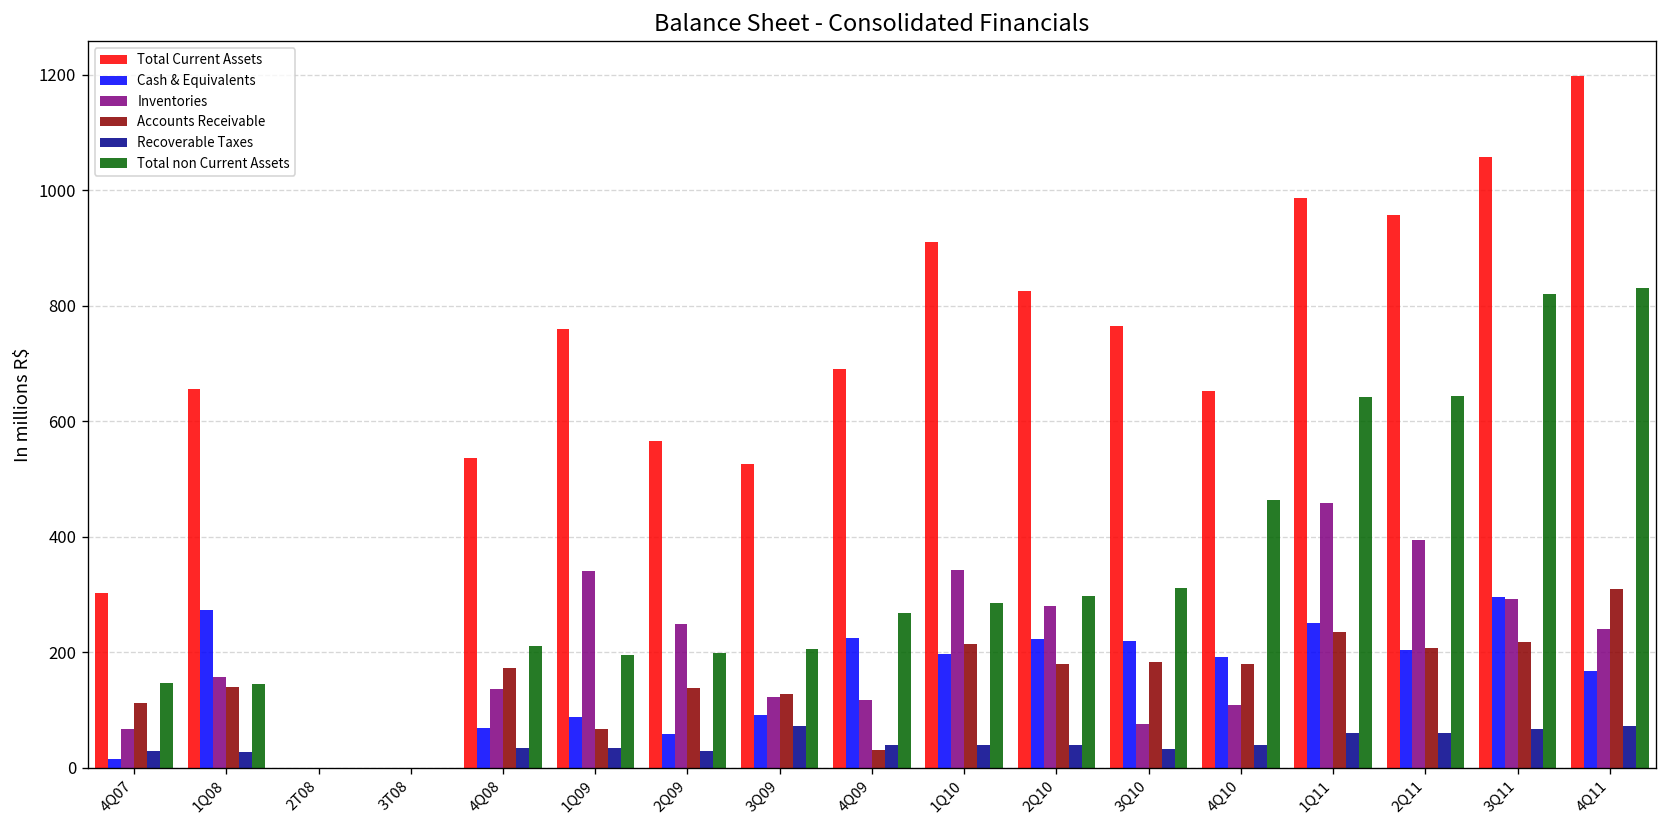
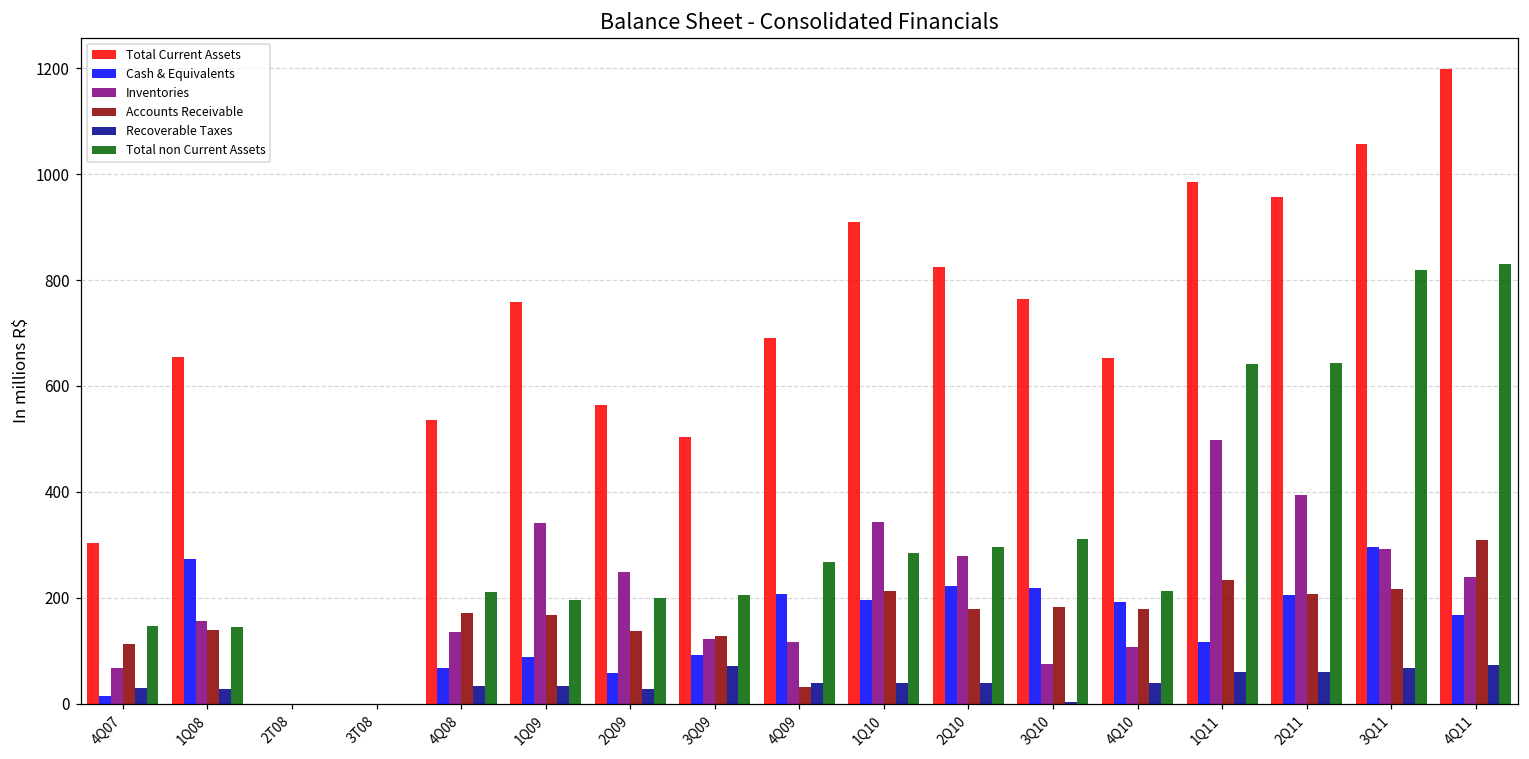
  {
    "Total Current Assets": {
      "4Q07": 300,
      "1Q08": 660,
      "2T08": 0,
      "3T08": 0,
      "4Q08": 540,
      "1Q09": 760,
      "2Q09": 560,
-     "3Q09": 530,
+     "3Q09": 500,
      "4Q09": 690,
      "1Q10": 910,
      "2Q10": 820,
      "3Q10": 770,
      "4Q10": 650,
      "1Q11": 990,
      "2Q11": 960,
      "3Q11": 1060,
      "4Q11": 1200
    },
    "Cash & Equivalents": {
      "4Q07": 10,
      "1Q08": 270,
      "2T08": 0,
      "3T08": 0,
      "4Q08": 70,
      "1Q09": 90,
      "2Q09": 60,
      "3Q09": 90,
-     "4Q09": 220,
+     "4Q09": 210,
      "1Q10": 200,
      "2Q10": 220,
      "3Q10": 220,
      "4Q10": 190,
-     "1Q11": 250,
+     "1Q11": 120,
      "2Q11": 200,
      "3Q11": 300,
      "4Q11": 170
    },
    "Inventories": {
      "4Q07": 70,
      "1Q08": 160,
      "2T08": 0,
      "3T08": 0,
      "4Q08": 140,
      "1Q09": 340,
      "2Q09": 250,
      "3Q09": 120,
      "4Q09": 120,
      "1Q10": 340,
      "2Q10": 280,
      "3Q10": 80,
      "4Q10": 110,
-     "1Q11": 460,
+     "1Q11": 500,
      "2Q11": 390,
      "3Q11": 290,
      "4Q11": 240
    },
    "Accounts Receivable": {
      "4Q07": 110,
      "1Q08": 140,
      "2T08": 0,
      "3T08": 0,
      "4Q08": 170,
-     "1Q09": 70,
+     "1Q09": 170,
      "2Q09": 140,
      "3Q09": 130,
      "4Q09": 30,
      "1Q10": 210,
      "2Q10": 180,
      "3Q10": 180,
      "4Q10": 180,
      "1Q11": 230,
      "2Q11": 210,
      "3Q11": 220,
      "4Q11": 310
    },
    "Recoverable Taxes": {
      "4Q07": 30,
      "1Q08": 30,
      "2T08": 0,
      "3T08": 0,
      "4Q08": 30,
      "1Q09": 30,
      "2Q09": 30,
      "3Q09": 70,
      "4Q09": 40,
      "1Q10": 40,
      "2Q10": 40,
-     "3Q10": 30,
+     "3Q10": 0,
      "4Q10": 40,
      "1Q11": 60,
      "2Q11": 60,
      "3Q11": 70,
      "4Q11": 70
    },
    "Total non Current Assets": {
      "4Q07": 150,
      "1Q08": 150,
      "2T08": 0,
      "3T08": 0,
      "4Q08": 210,
      "1Q09": 200,
      "2Q09": 200,
      "3Q09": 210,
      "4Q09": 270,
      "1Q10": 290,
      "2Q10": 300,
      "3Q10": 310,
-     "4Q10": 460,
+     "4Q10": 210,
      "1Q11": 640,
      "2Q11": 640,
      "3Q11": 820,
      "4Q11": 830
    }
  }
